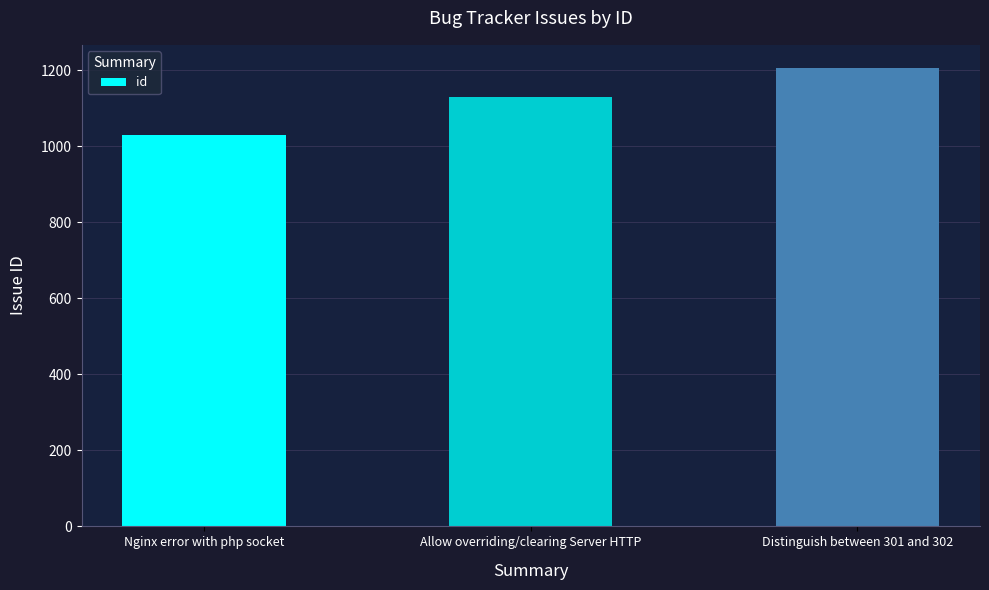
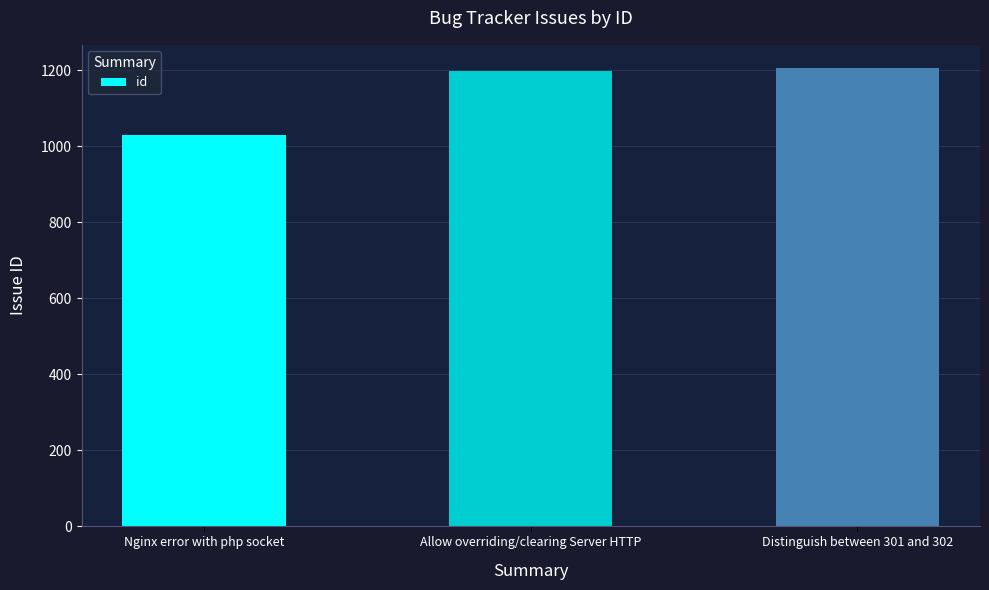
  {
    "Nginx error with php socket": 1030,
-   "Allow overriding/clearing Server HTTP": 1130,
+   "Allow overriding/clearing Server HTTP": 1200,
    "Distinguish between 301 and 302": 1210
  }
